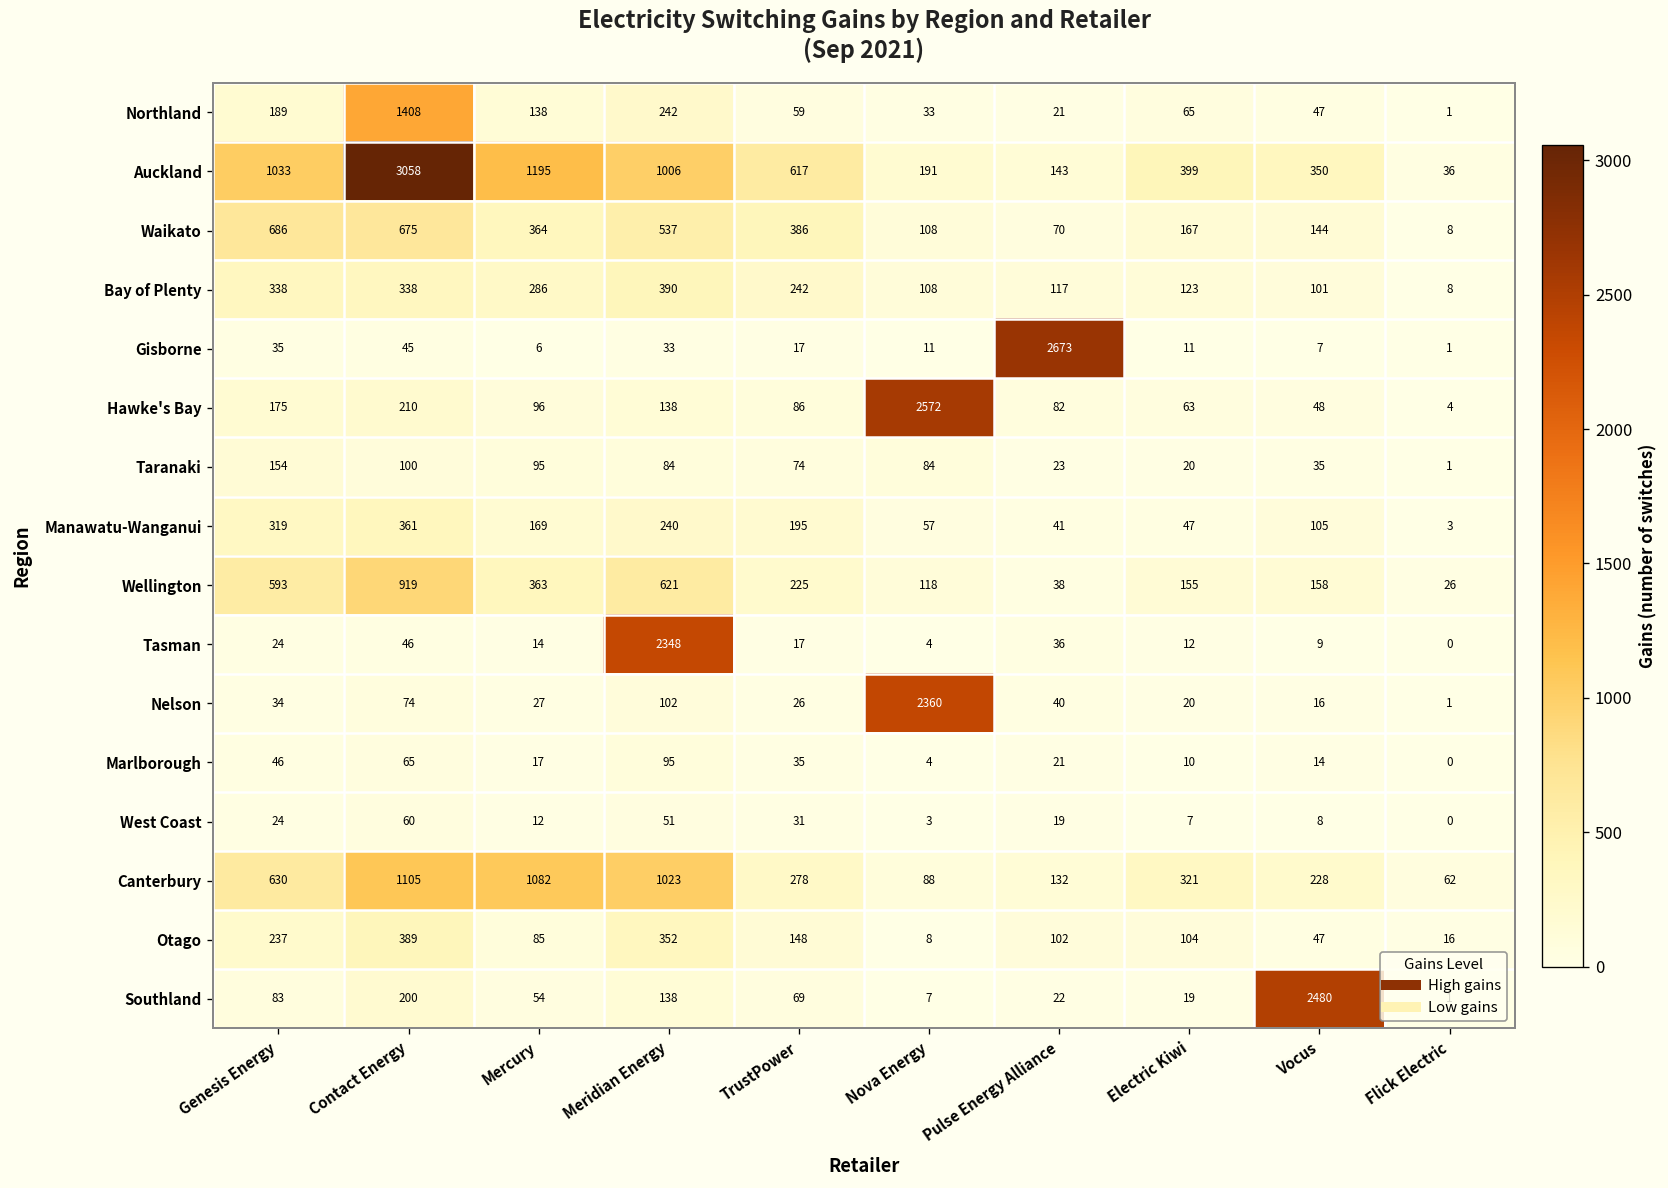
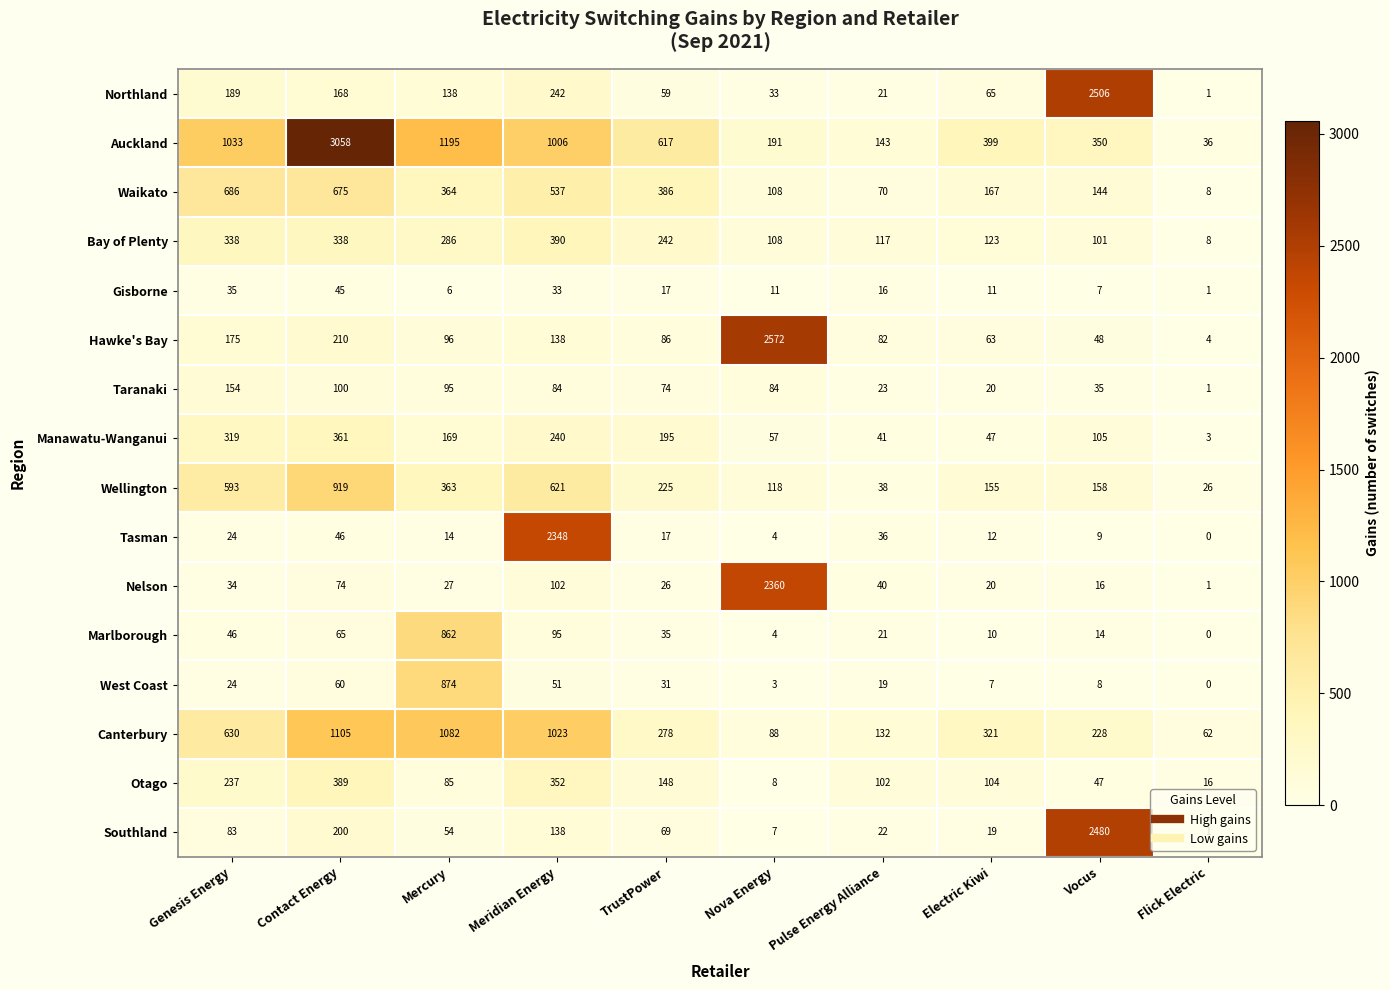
  {
    "Northland": {
      "Genesis Energy": 189,
-     "Contact Energy": 1408,
+     "Contact Energy": 168,
      "Mercury": 138,
      "Meridian Energy": 242,
      "TrustPower": 59,
      "Nova Energy": 33,
      "Pulse Energy Alliance": 21,
      "Electric Kiwi": 65,
-     "Vocus": 47,
+     "Vocus": 2506,
      "Flick Electric": 1
    },
    "Auckland": {
      "Genesis Energy": 1033,
      "Contact Energy": 3058,
      "Mercury": 1195,
      "Meridian Energy": 1006,
      "TrustPower": 617,
      "Nova Energy": 191,
      "Pulse Energy Alliance": 143,
      "Electric Kiwi": 399,
      "Vocus": 350,
      "Flick Electric": 36
    },
    "Waikato": {
      "Genesis Energy": 686,
      "Contact Energy": 675,
      "Mercury": 364,
      "Meridian Energy": 537,
      "TrustPower": 386,
      "Nova Energy": 108,
      "Pulse Energy Alliance": 70,
      "Electric Kiwi": 167,
      "Vocus": 144,
      "Flick Electric": 8
    },
    "Bay of Plenty": {
      "Genesis Energy": 338,
      "Contact Energy": 338,
      "Mercury": 286,
      "Meridian Energy": 390,
      "TrustPower": 242,
      "Nova Energy": 108,
      "Pulse Energy Alliance": 117,
      "Electric Kiwi": 123,
      "Vocus": 101,
      "Flick Electric": 8
    },
    "Gisborne": {
      "Genesis Energy": 35,
      "Contact Energy": 45,
      "Mercury": 6,
      "Meridian Energy": 33,
      "TrustPower": 17,
      "Nova Energy": 11,
-     "Pulse Energy Alliance": 2673,
+     "Pulse Energy Alliance": 16,
      "Electric Kiwi": 11,
      "Vocus": 7,
      "Flick Electric": 1
    },
    "Hawke's Bay": {
      "Genesis Energy": 175,
      "Contact Energy": 210,
      "Mercury": 96,
      "Meridian Energy": 138,
      "TrustPower": 86,
      "Nova Energy": 2572,
      "Pulse Energy Alliance": 82,
      "Electric Kiwi": 63,
      "Vocus": 48,
      "Flick Electric": 4
    },
    "Taranaki": {
      "Genesis Energy": 154,
      "Contact Energy": 100,
      "Mercury": 95,
      "Meridian Energy": 84,
      "TrustPower": 74,
      "Nova Energy": 84,
      "Pulse Energy Alliance": 23,
      "Electric Kiwi": 20,
      "Vocus": 35,
      "Flick Electric": 1
    },
    "Manawatu-Wanganui": {
      "Genesis Energy": 319,
      "Contact Energy": 361,
      "Mercury": 169,
      "Meridian Energy": 240,
      "TrustPower": 195,
      "Nova Energy": 57,
      "Pulse Energy Alliance": 41,
      "Electric Kiwi": 47,
      "Vocus": 105,
      "Flick Electric": 3
    },
    "Wellington": {
      "Genesis Energy": 593,
      "Contact Energy": 919,
      "Mercury": 363,
      "Meridian Energy": 621,
      "TrustPower": 225,
      "Nova Energy": 118,
      "Pulse Energy Alliance": 38,
      "Electric Kiwi": 155,
      "Vocus": 158,
      "Flick Electric": 26
    },
    "Tasman": {
      "Genesis Energy": 24,
      "Contact Energy": 46,
      "Mercury": 14,
      "Meridian Energy": 2348,
      "TrustPower": 17,
      "Nova Energy": 4,
      "Pulse Energy Alliance": 36,
      "Electric Kiwi": 12,
      "Vocus": 9,
      "Flick Electric": 0
    },
    "Nelson": {
      "Genesis Energy": 34,
      "Contact Energy": 74,
      "Mercury": 27,
      "Meridian Energy": 102,
      "TrustPower": 26,
      "Nova Energy": 2360,
      "Pulse Energy Alliance": 40,
      "Electric Kiwi": 20,
      "Vocus": 16,
      "Flick Electric": 1
    },
    "Marlborough": {
      "Genesis Energy": 46,
      "Contact Energy": 65,
-     "Mercury": 17,
+     "Mercury": 862,
      "Meridian Energy": 95,
      "TrustPower": 35,
      "Nova Energy": 4,
      "Pulse Energy Alliance": 21,
      "Electric Kiwi": 10,
      "Vocus": 14,
      "Flick Electric": 0
    },
    "West Coast": {
      "Genesis Energy": 24,
      "Contact Energy": 60,
-     "Mercury": 12,
+     "Mercury": 874,
      "Meridian Energy": 51,
      "TrustPower": 31,
      "Nova Energy": 3,
      "Pulse Energy Alliance": 19,
      "Electric Kiwi": 7,
      "Vocus": 8,
      "Flick Electric": 0
    },
    "Canterbury": {
      "Genesis Energy": 630,
      "Contact Energy": 1105,
      "Mercury": 1082,
      "Meridian Energy": 1023,
      "TrustPower": 278,
      "Nova Energy": 88,
      "Pulse Energy Alliance": 132,
      "Electric Kiwi": 321,
      "Vocus": 228,
      "Flick Electric": 62
    },
    "Otago": {
      "Genesis Energy": 237,
      "Contact Energy": 389,
      "Mercury": 85,
      "Meridian Energy": 352,
      "TrustPower": 148,
      "Nova Energy": 8,
      "Pulse Energy Alliance": 102,
      "Electric Kiwi": 104,
      "Vocus": 47,
      "Flick Electric": 16
    },
    "Southland": {
      "Genesis Energy": 83,
      "Contact Energy": 200,
      "Mercury": 54,
      "Meridian Energy": 138,
      "TrustPower": 69,
      "Nova Energy": 7,
      "Pulse Energy Alliance": 22,
      "Electric Kiwi": 19,
      "Vocus": 2480
    }
  }
